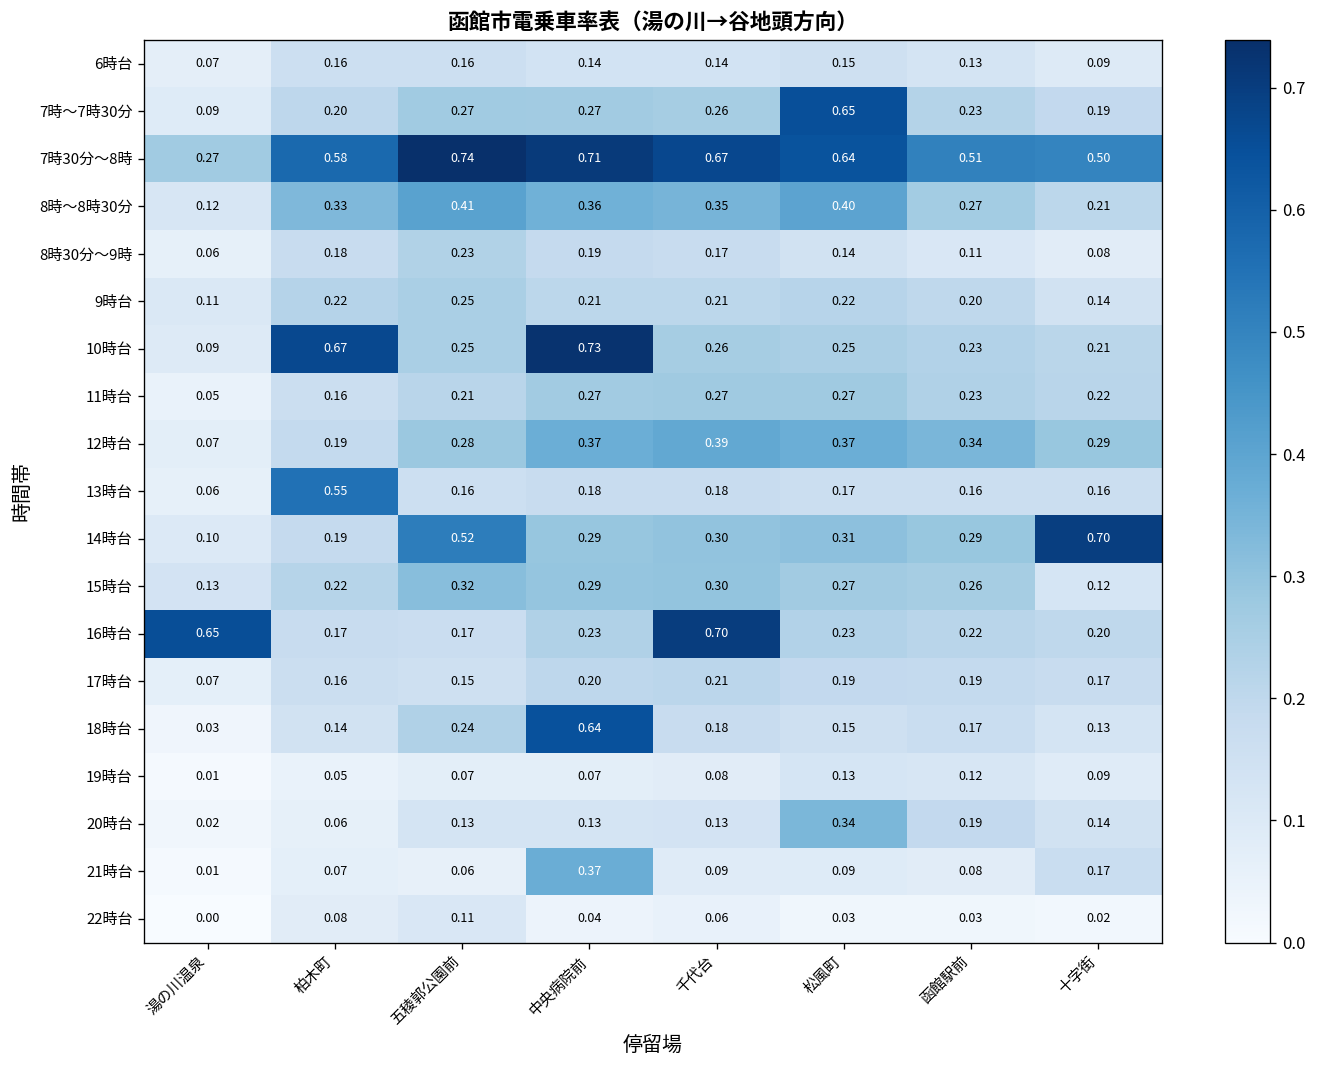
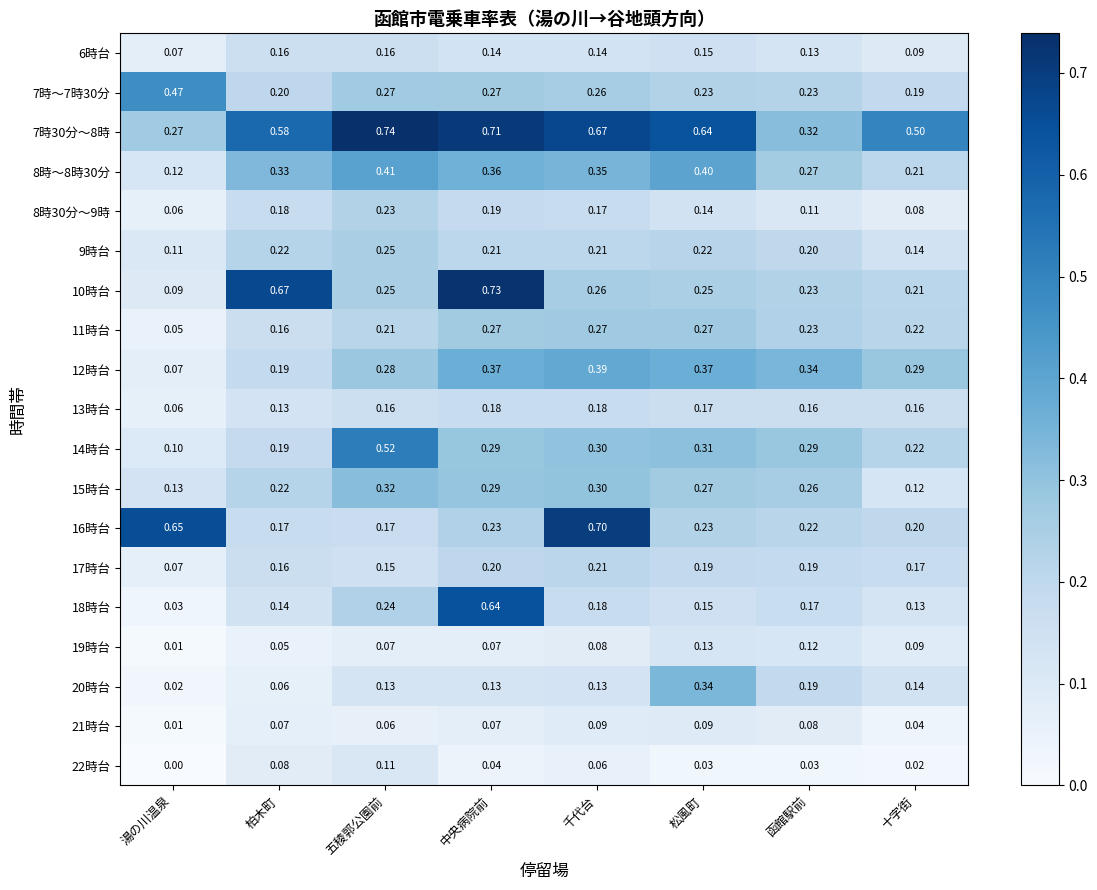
  {
    "6時台": {
      "湯の川温泉": 0.07,
      "柏木町": 0.16,
      "五稜郭公園前": 0.16,
      "中央病院前": 0.14,
      "千代台": 0.14,
      "松風町": 0.15,
      "函館駅前": 0.13,
      "十字街": 0.09
    },
    "7時～7時30分": {
-     "湯の川温泉": 0.09,
+     "湯の川温泉": 0.47,
      "柏木町": 0.20,
      "五稜郭公園前": 0.27,
      "中央病院前": 0.27,
      "千代台": 0.26,
-     "松風町": 0.65,
+     "松風町": 0.23,
      "函館駅前": 0.23,
      "十字街": 0.19
    },
    "7時30分～8時": {
      "湯の川温泉": 0.27,
      "柏木町": 0.58,
      "五稜郭公園前": 0.74,
      "中央病院前": 0.71,
      "千代台": 0.67,
      "松風町": 0.64,
-     "函館駅前": 0.51,
+     "函館駅前": 0.32,
      "十字街": 0.50
    },
    "8時～8時30分": {
      "湯の川温泉": 0.12,
      "柏木町": 0.33,
      "五稜郭公園前": 0.41,
      "中央病院前": 0.36,
      "千代台": 0.35,
      "松風町": 0.40,
      "函館駅前": 0.27,
      "十字街": 0.21
    },
    "8時30分～9時": {
      "湯の川温泉": 0.06,
      "柏木町": 0.18,
      "五稜郭公園前": 0.23,
      "中央病院前": 0.19,
      "千代台": 0.17,
      "松風町": 0.14,
      "函館駅前": 0.11,
      "十字街": 0.08
    },
    "9時台": {
      "湯の川温泉": 0.11,
      "柏木町": 0.22,
      "五稜郭公園前": 0.25,
      "中央病院前": 0.21,
      "千代台": 0.21,
      "松風町": 0.22,
      "函館駅前": 0.20,
      "十字街": 0.14
    },
    "10時台": {
      "湯の川温泉": 0.09,
      "柏木町": 0.67,
      "五稜郭公園前": 0.25,
      "中央病院前": 0.73,
      "千代台": 0.26,
      "松風町": 0.25,
      "函館駅前": 0.23,
      "十字街": 0.21
    },
    "11時台": {
      "湯の川温泉": 0.05,
      "柏木町": 0.16,
      "五稜郭公園前": 0.21,
      "中央病院前": 0.27,
      "千代台": 0.27,
      "松風町": 0.27,
      "函館駅前": 0.23,
      "十字街": 0.22
    },
    "12時台": {
      "湯の川温泉": 0.07,
      "柏木町": 0.19,
      "五稜郭公園前": 0.28,
      "中央病院前": 0.37,
      "千代台": 0.39,
      "松風町": 0.37,
      "函館駅前": 0.34,
      "十字街": 0.29
    },
    "13時台": {
      "湯の川温泉": 0.06,
-     "柏木町": 0.55,
+     "柏木町": 0.13,
      "五稜郭公園前": 0.16,
      "中央病院前": 0.18,
      "千代台": 0.18,
      "松風町": 0.17,
      "函館駅前": 0.16,
      "十字街": 0.16
    },
    "14時台": {
      "湯の川温泉": 0.10,
      "柏木町": 0.19,
      "五稜郭公園前": 0.52,
      "中央病院前": 0.29,
      "千代台": 0.30,
      "松風町": 0.31,
      "函館駅前": 0.29,
-     "十字街": 0.70
+     "十字街": 0.22
    },
    "15時台": {
      "湯の川温泉": 0.13,
      "柏木町": 0.22,
      "五稜郭公園前": 0.32,
      "中央病院前": 0.29,
      "千代台": 0.30,
      "松風町": 0.27,
      "函館駅前": 0.26,
      "十字街": 0.12
    },
    "16時台": {
      "湯の川温泉": 0.65,
      "柏木町": 0.17,
      "五稜郭公園前": 0.17,
      "中央病院前": 0.23,
      "千代台": 0.70,
      "松風町": 0.23,
      "函館駅前": 0.22,
      "十字街": 0.20
    },
    "17時台": {
      "湯の川温泉": 0.07,
      "柏木町": 0.16,
      "五稜郭公園前": 0.15,
      "中央病院前": 0.20,
      "千代台": 0.21,
      "松風町": 0.19,
      "函館駅前": 0.19,
      "十字街": 0.17
    },
    "18時台": {
      "湯の川温泉": 0.03,
      "柏木町": 0.14,
      "五稜郭公園前": 0.24,
      "中央病院前": 0.64,
      "千代台": 0.18,
      "松風町": 0.15,
      "函館駅前": 0.17,
      "十字街": 0.13
    },
    "19時台": {
      "湯の川温泉": 0.01,
      "柏木町": 0.05,
      "五稜郭公園前": 0.07,
      "中央病院前": 0.07,
      "千代台": 0.08,
      "松風町": 0.13,
      "函館駅前": 0.12,
      "十字街": 0.09
    },
    "20時台": {
      "湯の川温泉": 0.02,
      "柏木町": 0.06,
      "五稜郭公園前": 0.13,
      "中央病院前": 0.13,
      "千代台": 0.13,
      "松風町": 0.34,
      "函館駅前": 0.19,
      "十字街": 0.14
    },
    "21時台": {
      "湯の川温泉": 0.01,
      "柏木町": 0.07,
      "五稜郭公園前": 0.06,
-     "中央病院前": 0.37,
+     "中央病院前": 0.07,
      "千代台": 0.09,
      "松風町": 0.09,
      "函館駅前": 0.08,
-     "十字街": 0.17
+     "十字街": 0.04
    },
    "22時台": {
      "湯の川温泉": 0.00,
      "柏木町": 0.08,
      "五稜郭公園前": 0.11,
      "中央病院前": 0.04,
      "千代台": 0.06,
      "松風町": 0.03,
      "函館駅前": 0.03,
      "十字街": 0.02
    }
  }
